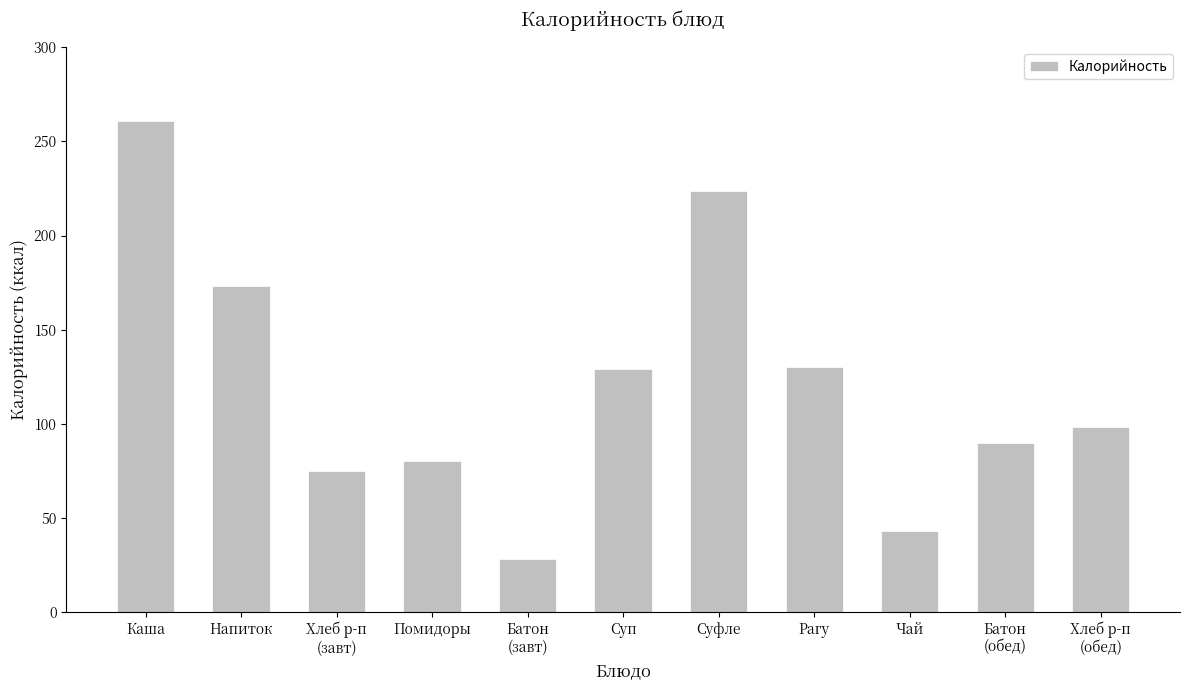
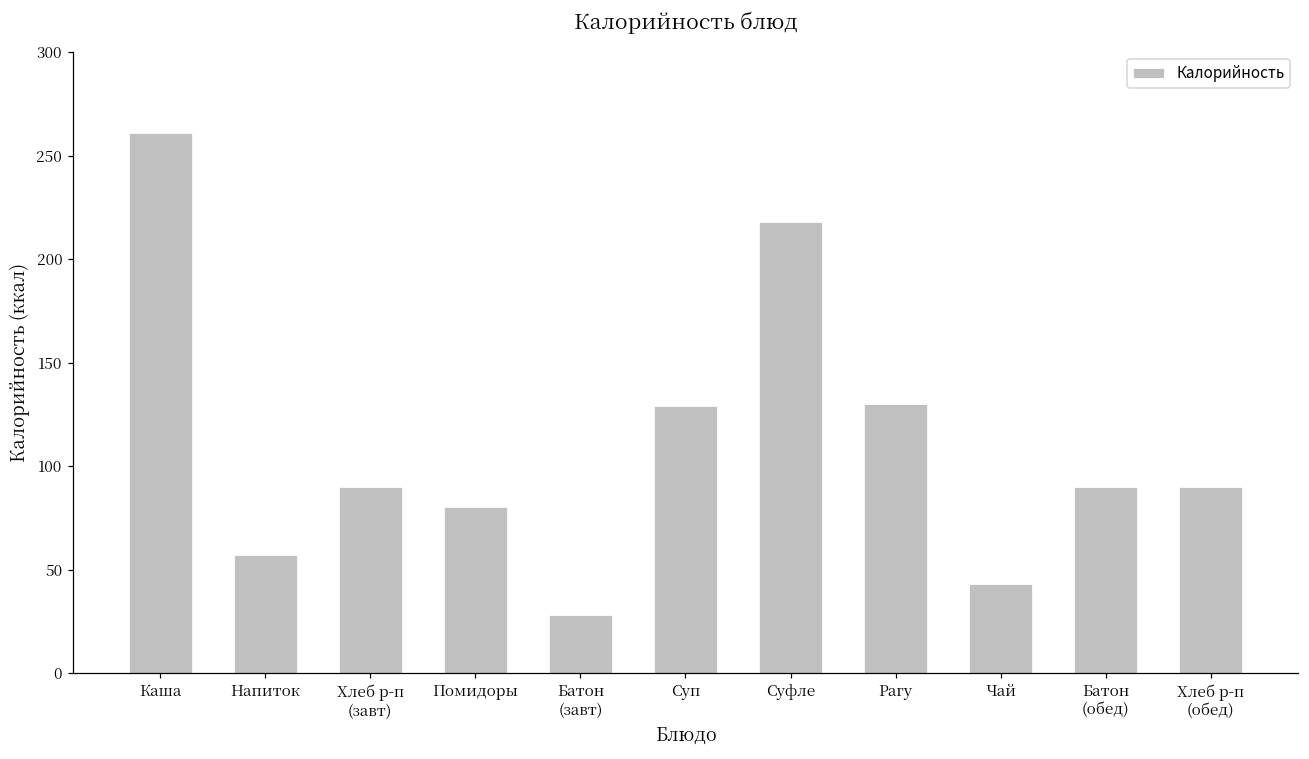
  {
    "Каша": 261,
-   "Напиток": 173,
-   "Хлеб р-п (завт)": 75,
+   "Напиток": 57,
+   "Хлеб р-п (завт)": 90,
    "Помидоры": 80,
    "Батон (завт)": 28,
    "Суп": 129,
-   "Суфле": 224,
+   "Суфле": 218,
    "Рагу": 130,
    "Чай": 43,
    "Батон (обед)": 90,
-   "Хлеб р-п (обед)": 98
+   "Хлеб р-п (обед)": 90
  }
